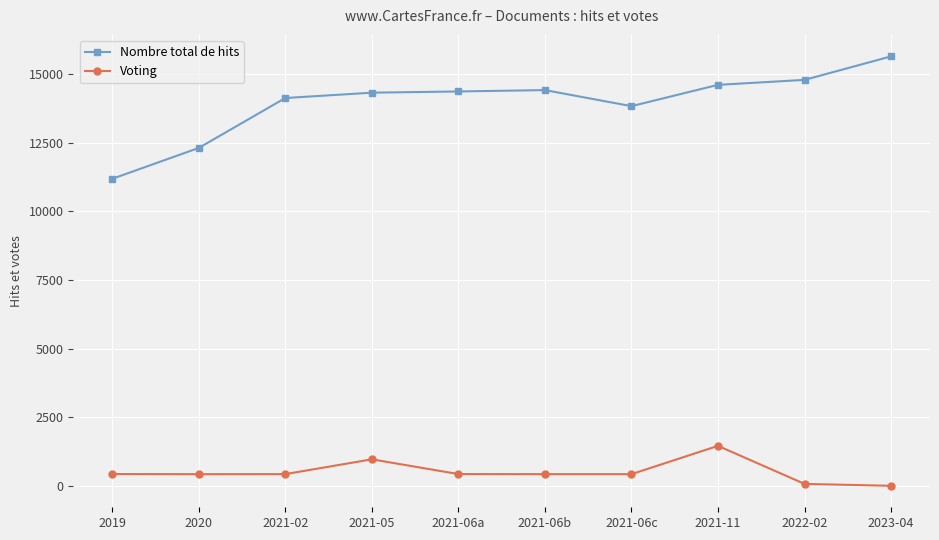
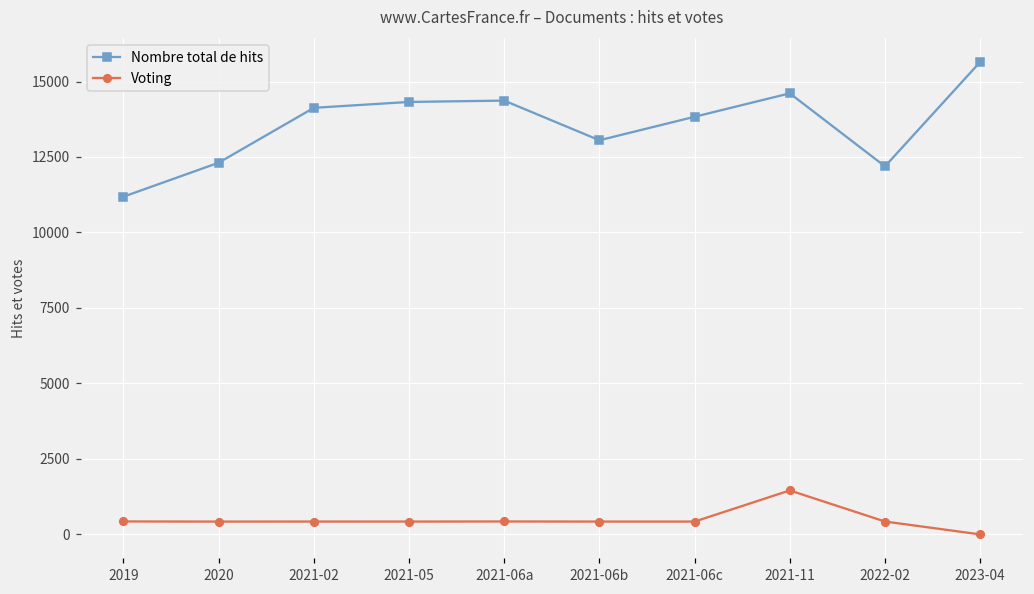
  {
    "Nombre total de hits": {
      "2019": 11200,
      "2020": 12300,
      "2021-02": 14100,
      "2021-05": 14300,
      "2021-06a": 14400,
-     "2021-06b": 14400,
+     "2021-06b": 13100,
      "2021-06c": 13800,
      "2021-11": 14600,
-     "2022-02": 14800,
+     "2022-02": 12200,
      "2023-04": 15600
    },
    "Voting": {
      "2019": 400,
      "2020": 400,
      "2021-02": 400,
-     "2021-05": 1000,
+     "2021-05": 400,
      "2021-06a": 400,
      "2021-06b": 400,
      "2021-06c": 400,
      "2021-11": 1500,
-     "2022-02": 100,
+     "2022-02": 400,
      "2023-04": 0
    }
  }
